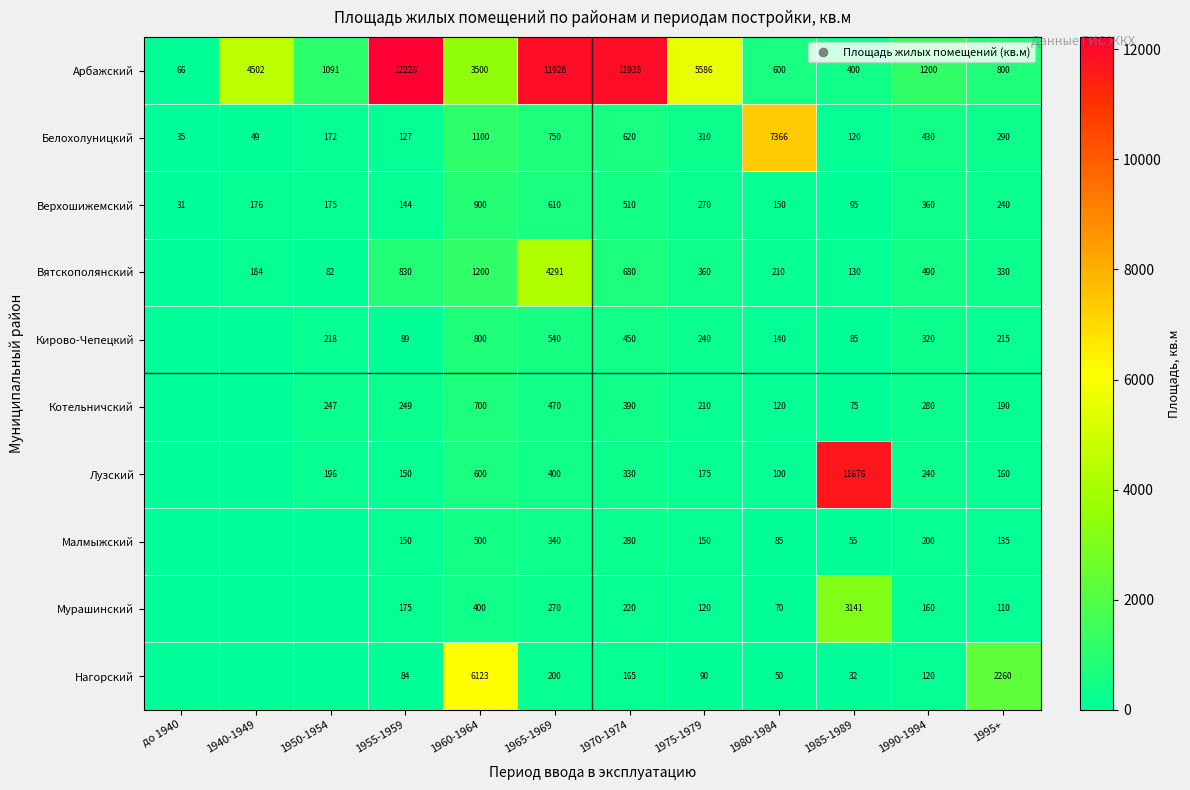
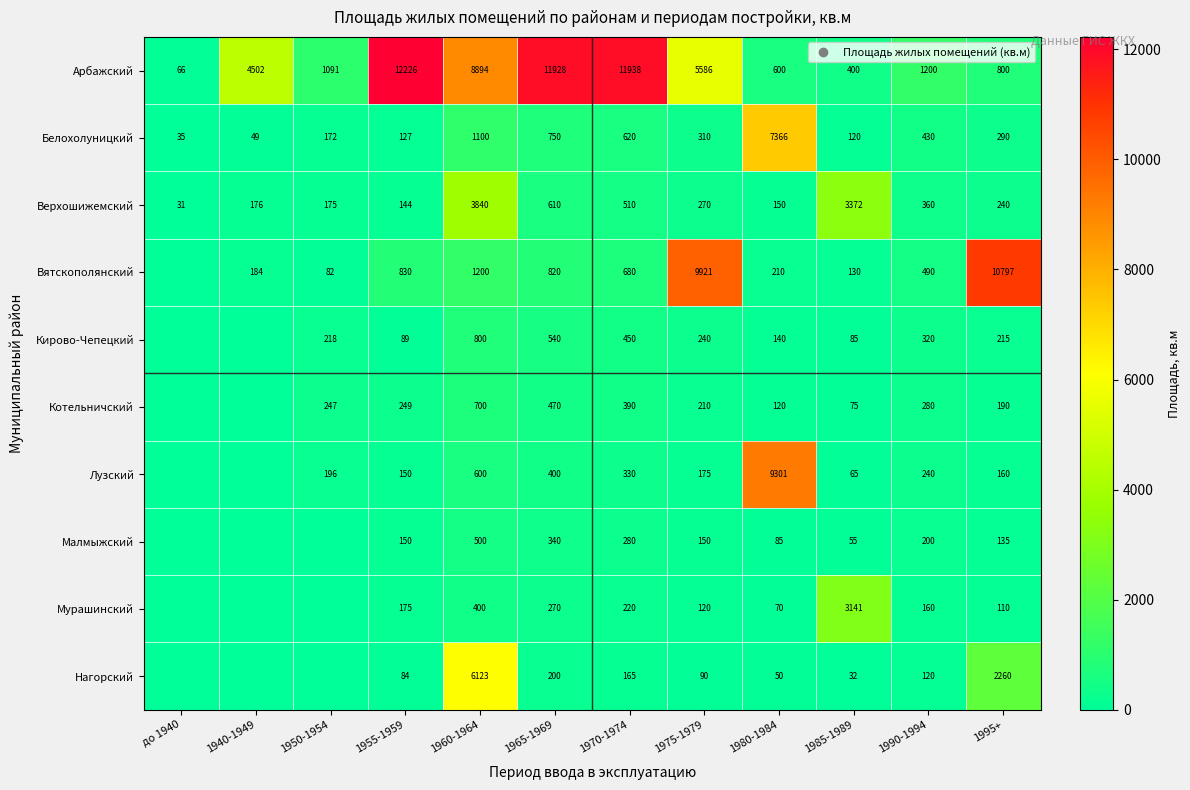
  {
    "Арбажский": {
      "до 1940": 66,
      "1940-1949": 4502,
      "1950-1954": 1091,
      "1955-1959": 12226,
-     "1960-1964": 3500,
+     "1960-1964": 8894,
      "1965-1969": 11928,
      "1970-1974": 11938,
      "1975-1979": 5586,
      "1980-1984": 600,
      "1985-1989": 400,
      "1990-1994": 1200,
      "1995+": 800
    },
    "Белохолуницкий": {
      "до 1940": 35,
      "1940-1949": 49,
      "1950-1954": 172,
      "1955-1959": 127,
      "1960-1964": 1100,
      "1965-1969": 750,
      "1970-1974": 620,
      "1975-1979": 310,
      "1980-1984": 7366,
      "1985-1989": 120,
      "1990-1994": 430,
      "1995+": 290
    },
    "Верхошижемский": {
      "до 1940": 31,
      "1940-1949": 176,
      "1950-1954": 175,
      "1955-1959": 144,
-     "1960-1964": 900,
+     "1960-1964": 3840,
      "1965-1969": 610,
      "1970-1974": 510,
      "1975-1979": 270,
      "1980-1984": 150,
-     "1985-1989": 95,
+     "1985-1989": 3372,
      "1990-1994": 360,
      "1995+": 240
    },
    "Вятскополянский": {
      "1940-1949": 184,
      "1950-1954": 82,
      "1955-1959": 830,
      "1960-1964": 1200,
-     "1965-1969": 4291,
+     "1965-1969": 820,
      "1970-1974": 680,
-     "1975-1979": 360,
+     "1975-1979": 9921,
      "1980-1984": 210,
      "1985-1989": 130,
      "1990-1994": 490,
-     "1995+": 330
+     "1995+": 10797
    },
    "Кирово-Чепецкий": {
      "1950-1954": 218,
      "1955-1959": 89,
      "1960-1964": 800,
      "1965-1969": 540,
      "1970-1974": 450,
      "1975-1979": 240,
      "1980-1984": 140,
      "1985-1989": 85,
      "1990-1994": 320,
      "1995+": 215
    },
    "Котельничский": {
      "1950-1954": 247,
      "1955-1959": 249,
      "1960-1964": 700,
      "1965-1969": 470,
      "1970-1974": 390,
      "1975-1979": 210,
      "1980-1984": 120,
      "1985-1989": 75,
      "1990-1994": 280,
      "1995+": 190
    },
    "Лузский": {
      "1950-1954": 196,
      "1955-1959": 150,
      "1960-1964": 600,
      "1965-1969": 400,
      "1970-1974": 330,
      "1975-1979": 175,
-     "1980-1984": 100,
-     "1985-1989": 11676,
+     "1980-1984": 9301,
+     "1985-1989": 65,
      "1990-1994": 240,
      "1995+": 160
    },
    "Малмыжский": {
      "1955-1959": 150,
      "1960-1964": 500,
      "1965-1969": 340,
      "1970-1974": 280,
      "1975-1979": 150,
      "1980-1984": 85,
      "1985-1989": 55,
      "1990-1994": 200,
      "1995+": 135
    },
    "Мурашинский": {
      "1955-1959": 175,
      "1960-1964": 400,
      "1965-1969": 270,
      "1970-1974": 220,
      "1975-1979": 120,
      "1980-1984": 70,
      "1985-1989": 3141,
      "1990-1994": 160,
      "1995+": 110
    },
    "Нагорский": {
      "1955-1959": 84,
      "1960-1964": 6123,
      "1965-1969": 200,
      "1970-1974": 165,
      "1975-1979": 90,
      "1980-1984": 50,
      "1985-1989": 32,
      "1990-1994": 120,
      "1995+": 2260
    }
  }
